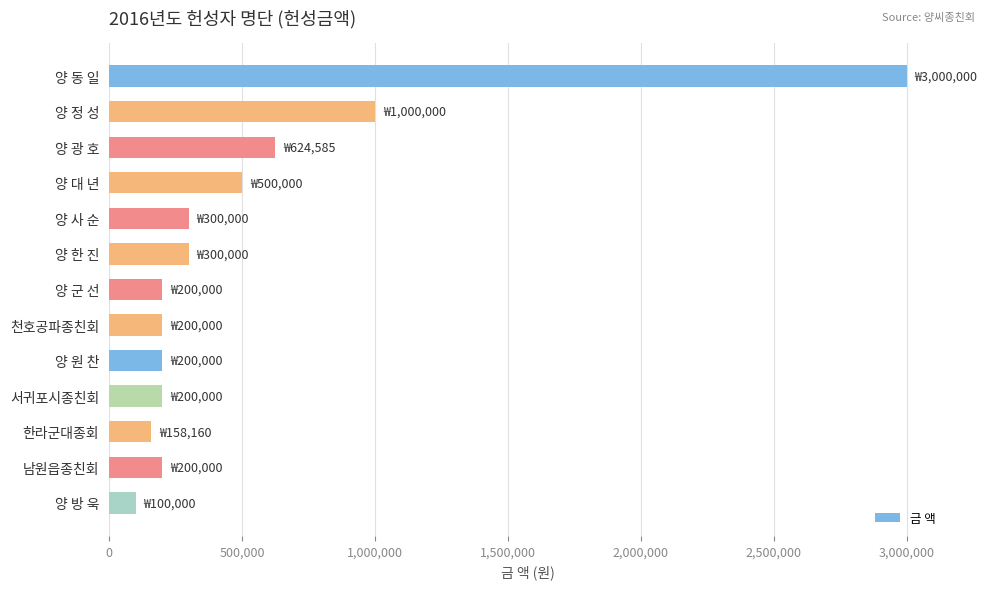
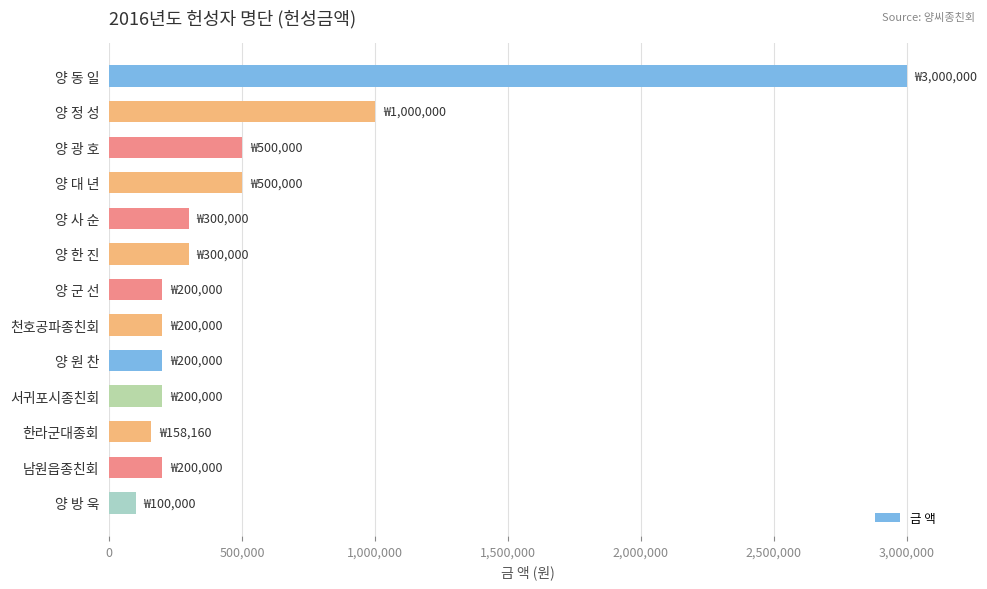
  {
    "양 동 일": "3,000,000",
    "양 정 성": "1,000,000",
-   "양 광 호": "624,585",
+   "양 광 호": "500,000",
    "양 대 년": "500,000",
    "양 사 순": "300,000",
    "양 한 진": "300,000",
    "양 군 선": "200,000",
    "천호공파종친회": "200,000",
    "양 원 찬": "200,000",
    "서귀포시종친회": "200,000",
    "한라군대종회": "158,160",
    "남원읍종친회": "200,000",
    "양 방 욱": "100,000"
  }
